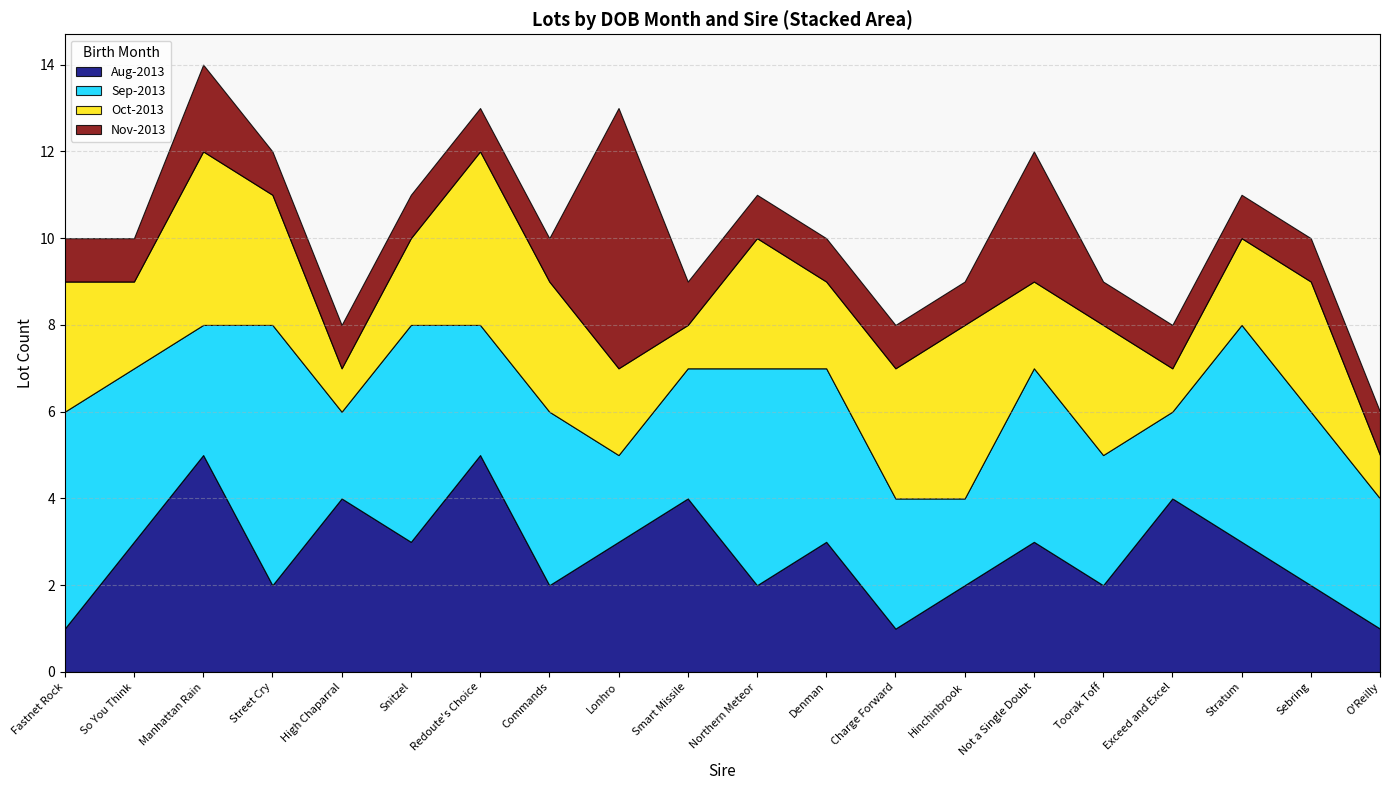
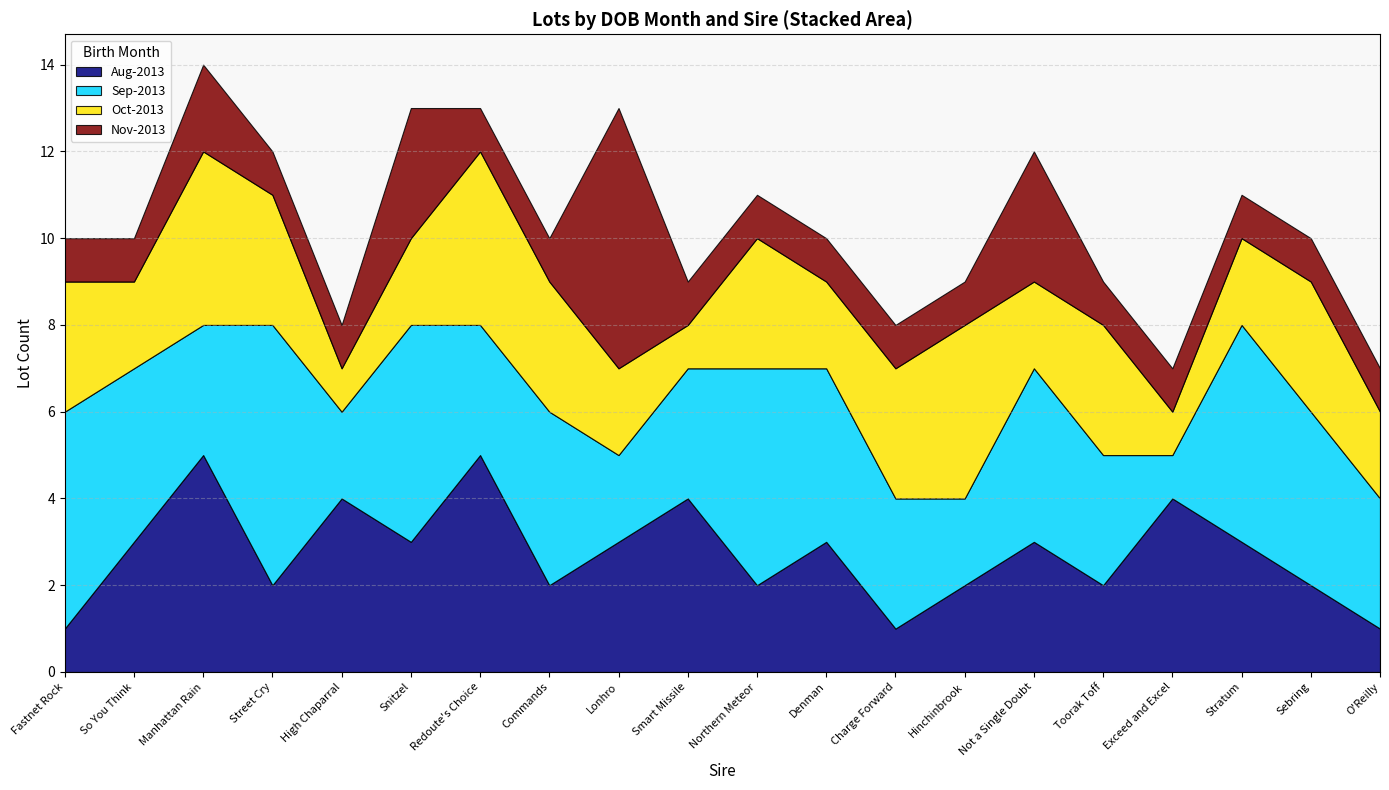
  {
    "Aug-2013": {
      "Fastnet Rock": 1,
      "So You Think": 3,
      "Manhattan Rain": 5,
      "Street Cry": 2,
      "High Chaparral": 4,
      "Snitzel": 3,
      "Redoute's Choice": 5,
      "Commands": 2,
      "Lonhro": 3,
      "Smart Missile": 4,
      "Northern Meteor": 2,
      "Denman": 3,
      "Charge Forward": 1,
      "Hinchinbrook": 2,
      "Not a Single Doubt": 3,
      "Toorak Toff": 2,
      "Exceed and Excel": 4,
      "Stratum": 3,
      "Sebring": 2,
      "O'Reilly": 1
    },
    "Sep-2013": {
-     "Exceed and Excel": 2
+     "Exceed and Excel": 1
    },
    "Oct-2013": {
      "Fastnet Rock": 3,
      "So You Think": 2,
      "Manhattan Rain": 4,
      "Street Cry": 3,
      "High Chaparral": 1,
      "Snitzel": 2,
      "Redoute's Choice": 4,
      "Commands": 3,
      "Lonhro": 2,
      "Smart Missile": 1,
      "Northern Meteor": 3,
      "Denman": 2,
      "Charge Forward": 3,
      "Hinchinbrook": 4,
      "Not a Single Doubt": 2,
      "Toorak Toff": 3,
      "Exceed and Excel": 1,
      "Stratum": 2,
      "Sebring": 3,
-     "O'Reilly": 1
+     "O'Reilly": 2
    },
    "Nov-2013": {
      "Fastnet Rock": 1,
      "So You Think": 1,
      "Manhattan Rain": 2,
      "Street Cry": 1,
      "High Chaparral": 1,
-     "Snitzel": 1,
+     "Snitzel": 3,
      "Redoute's Choice": 1,
      "Commands": 1,
      "Lonhro": 6,
      "Smart Missile": 1,
      "Northern Meteor": 1,
      "Denman": 1,
      "Charge Forward": 1,
      "Hinchinbrook": 1,
      "Not a Single Doubt": 3,
      "Toorak Toff": 1,
      "Exceed and Excel": 1,
      "Stratum": 1,
      "Sebring": 1,
      "O'Reilly": 1
    }
  }
